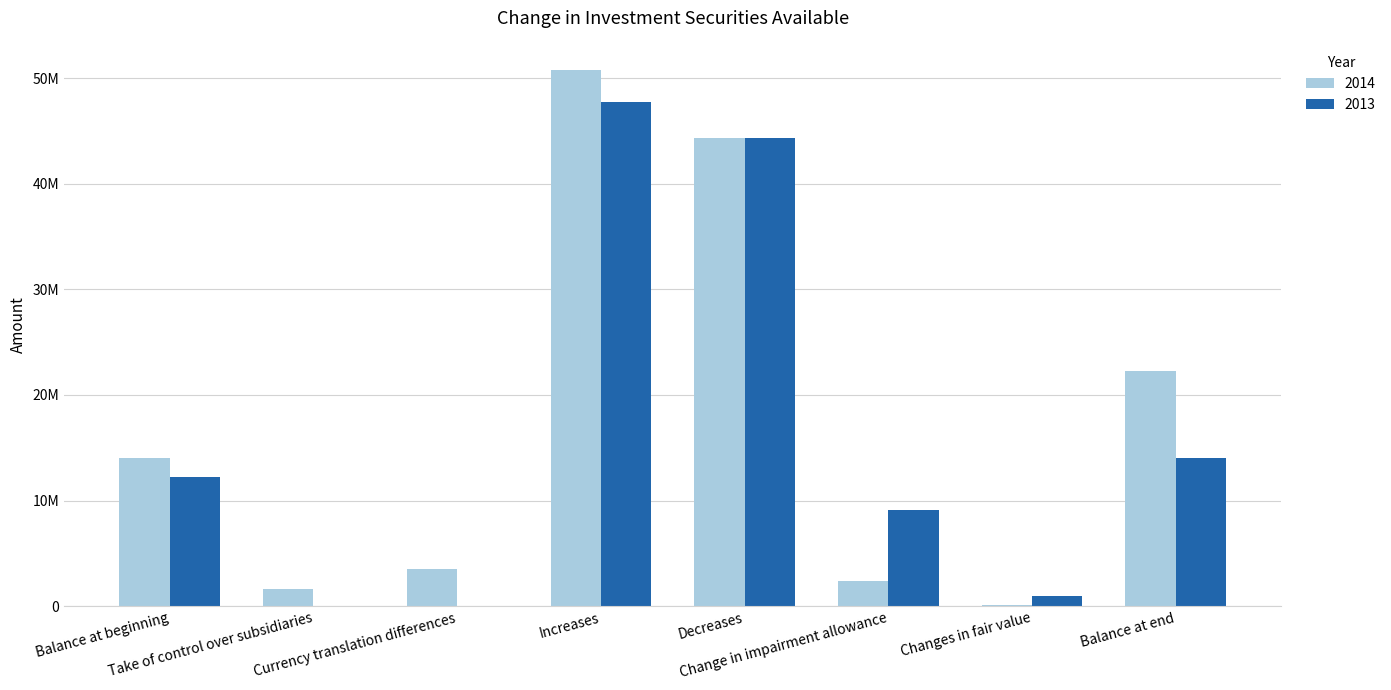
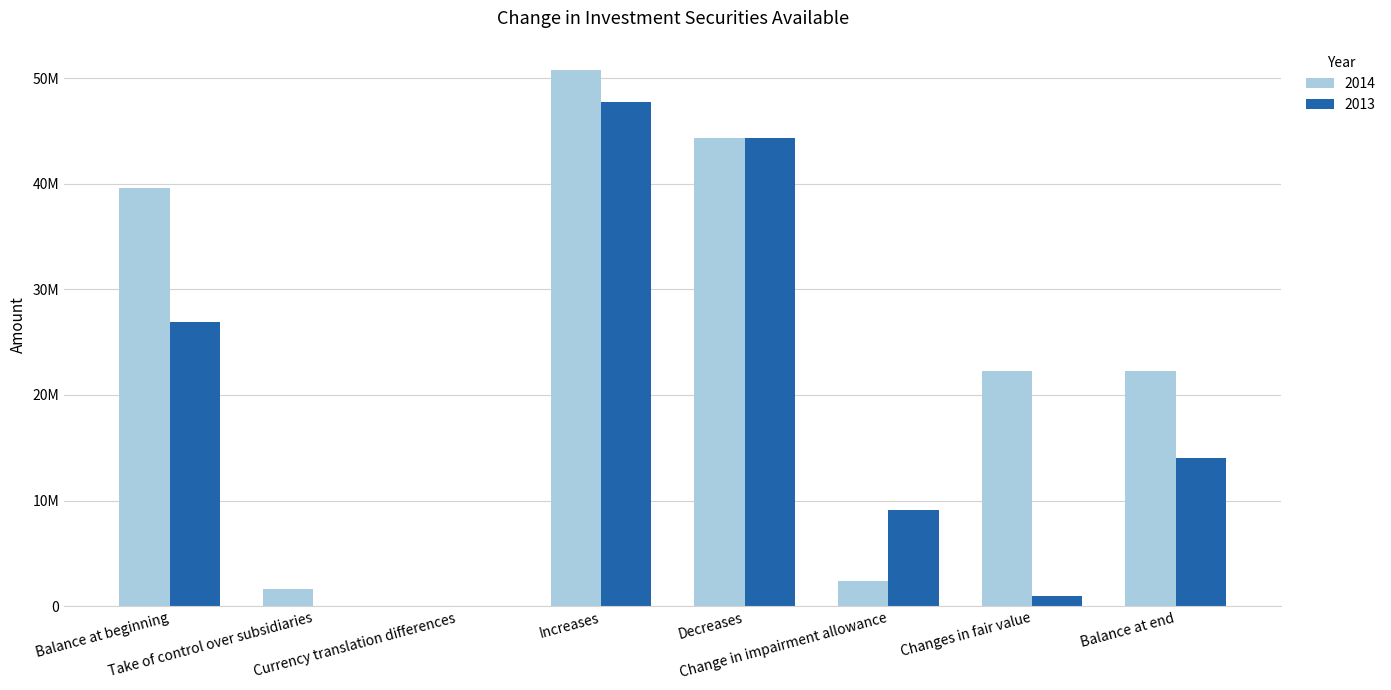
  {
    "2014": {
-     "Balance at beginning": 14100000,
+     "Balance at beginning": 39600000,
      "Take of control over subsidiaries": 1700000,
-     "Currency translation differences": 3500000,
+     "Currency translation differences": 0,
      "Increases": 50700000,
      "Decreases": 44300000,
      "Change in impairment allowance": 2400000,
-     "Changes in fair value": 100000,
+     "Changes in fair value": 22200000,
      "Balance at end": 22300000
    },
    "2013": {
-     "Balance at beginning": 12200000,
+     "Balance at beginning": 26900000,
      "Take of control over subsidiaries": 0,
      "Increases": 47700000,
      "Decreases": 44300000,
      "Change in impairment allowance": 9100000,
      "Changes in fair value": 1000000,
      "Balance at end": 14100000
    }
  }
